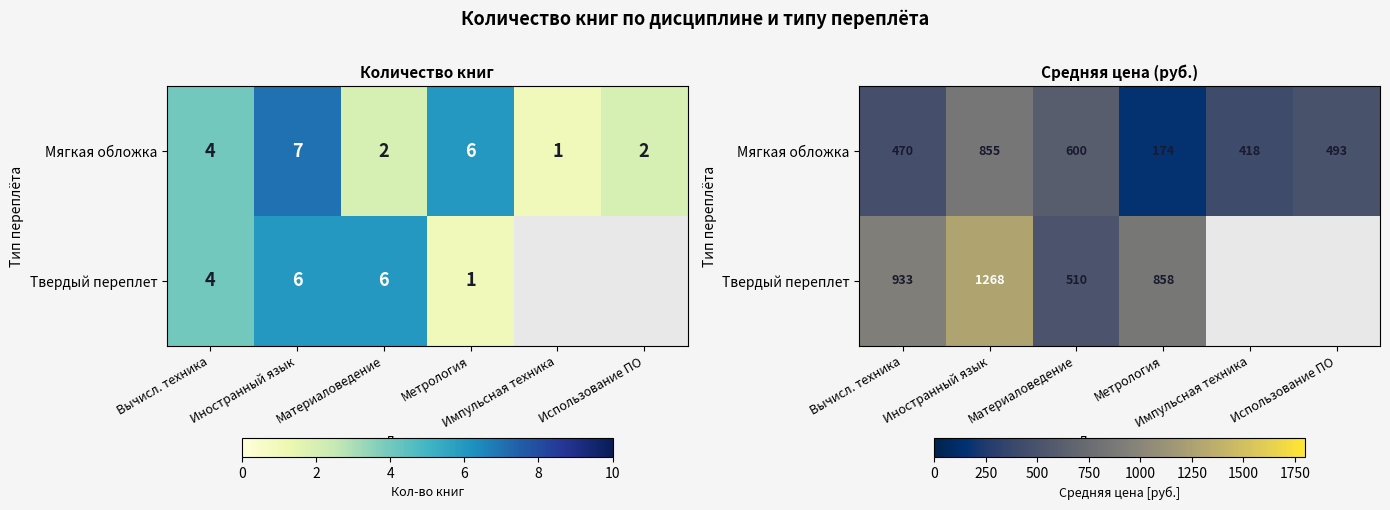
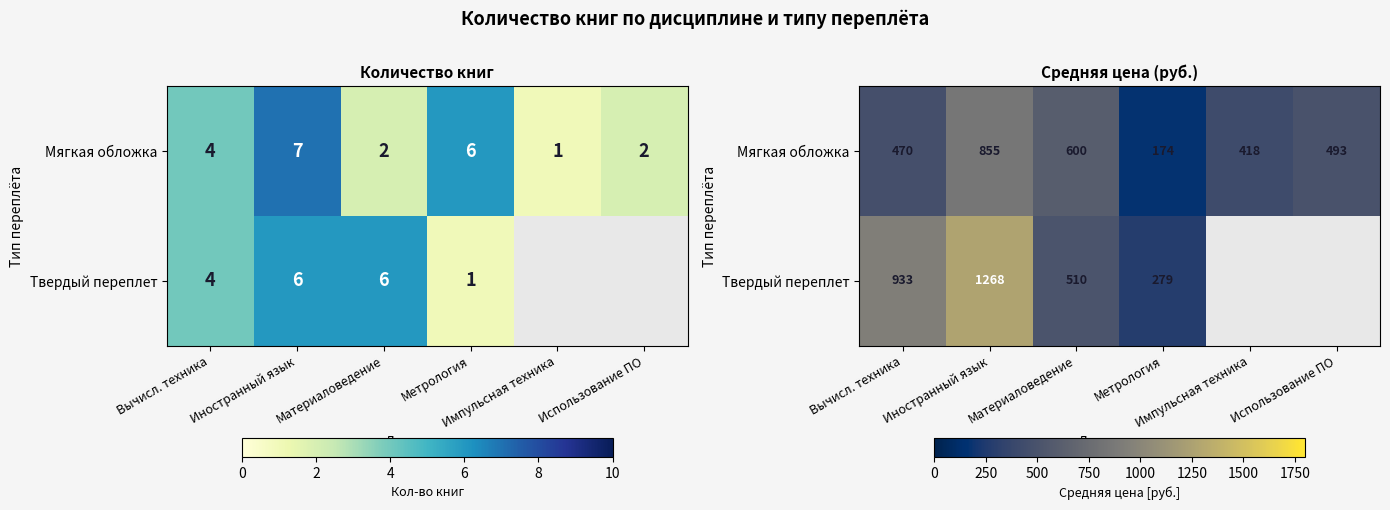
  {
    "Количество книг": {
      "Мягкая обложка": {
        "Вычисл. техника": 4,
        "Иностранный язык": 7,
        "Материаловедение": 2,
        "Метрология": 6,
        "Импульсная техника": 1,
        "Использование ПО": 2
      },
      "Твердый переплет": {
        "Вычисл. техника": 4,
        "Иностранный язык": 6,
        "Материаловедение": 6,
        "Метрология": 1
      }
    },
    "Средняя цена (руб.)": {
      "Мягкая обложка": {
        "Вычисл. техника": 470,
        "Иностранный язык": 855,
        "Материаловедение": 600,
        "Метрология": 174,
        "Импульсная техника": 418,
        "Использование ПО": 493
      },
      "Твердый переплет": {
        "Вычисл. техника": 933,
        "Иностранный язык": 1268,
        "Материаловедение": 510,
-       "Метрология": 858
+       "Метрология": 279
      }
    }
  }
